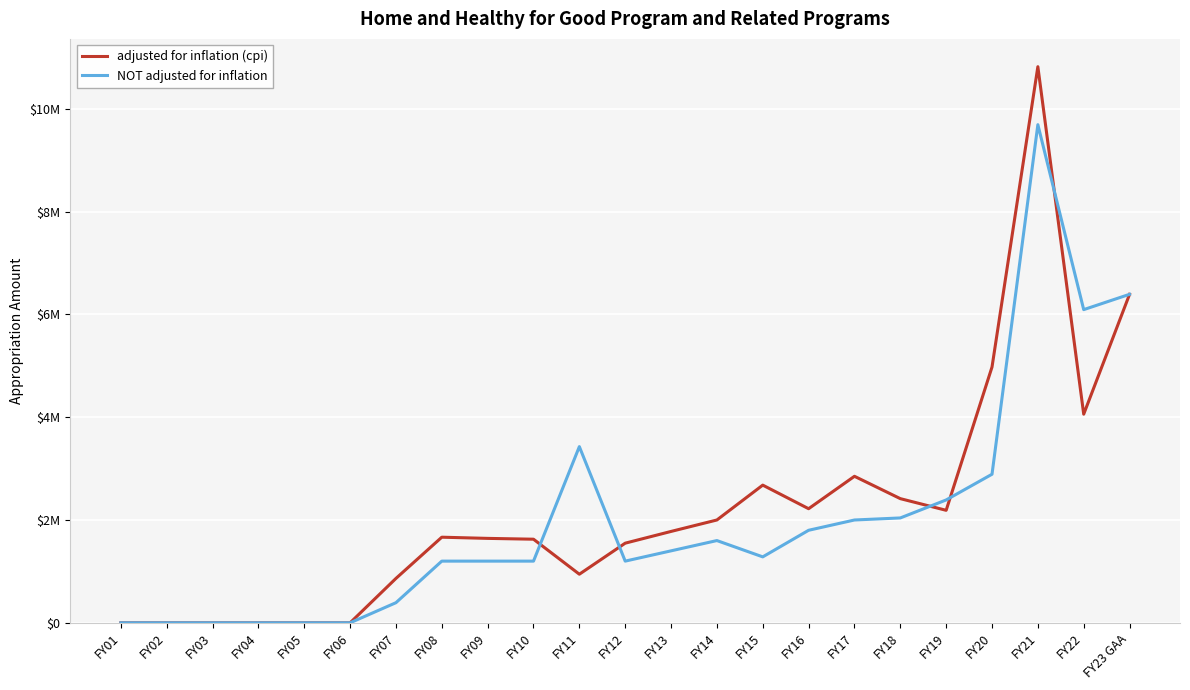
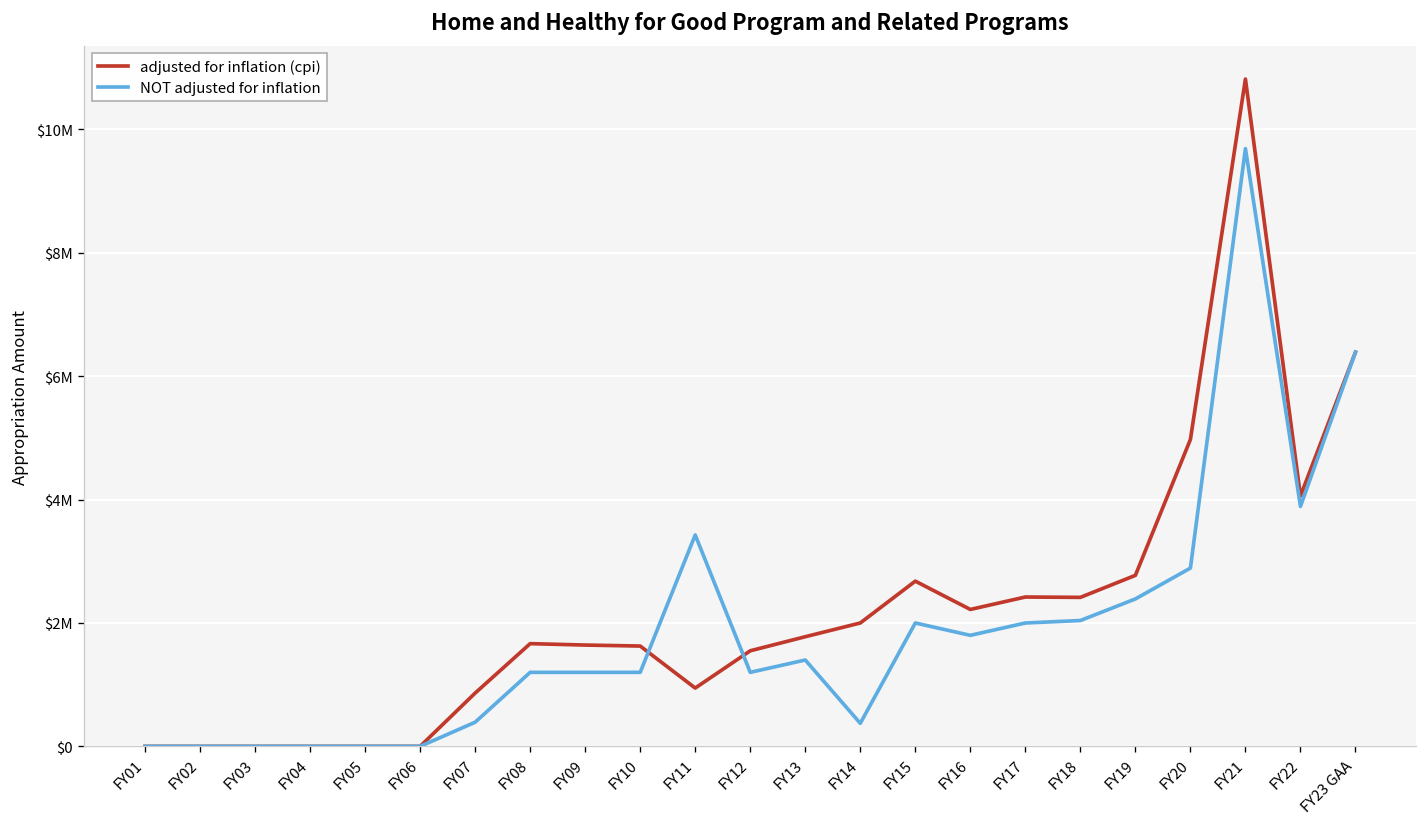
  {
    "adjusted for inflation (cpi)": {
      "FY07": "$900000",
      "FY08": "$1700000",
      "FY09": "$1600000",
      "FY10": "$1600000",
      "FY11": "$900000",
      "FY12": "$1500000",
      "FY13": "$1800000",
      "FY14": "$2000000",
      "FY15": "$2700000",
      "FY16": "$2200000",
-     "FY17": "$2900000",
+     "FY17": "$2400000",
      "FY18": "$2400000",
-     "FY19": "$2200000",
+     "FY19": "$2800000",
      "FY20": "$5000000",
      "FY21": "$10800000",
      "FY22": "$4100000"
    },
    "NOT adjusted for inflation": {
      "FY07": "$400000",
      "FY08": "$1200000",
      "FY09": "$1200000",
      "FY10": "$1200000",
      "FY11": "$3400000",
      "FY12": "$1200000",
      "FY13": "$1400000",
-     "FY14": "$1600000",
-     "FY15": "$1300000",
+     "FY14": "$400000",
+     "FY15": "$2000000",
      "FY16": "$1800000",
      "FY17": "$2000000",
      "FY18": "$2000000",
      "FY19": "$2400000",
      "FY20": "$2900000",
      "FY21": "$9700000",
-     "FY22": "$6100000"
+     "FY22": "$3900000"
    }
  }
